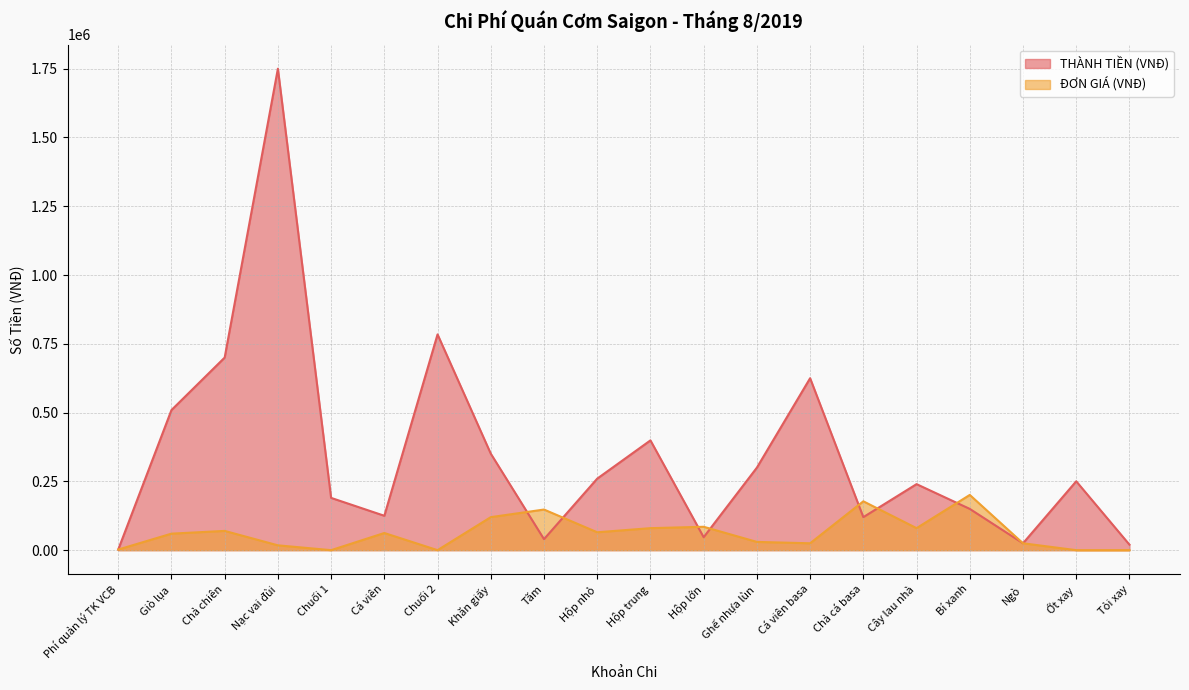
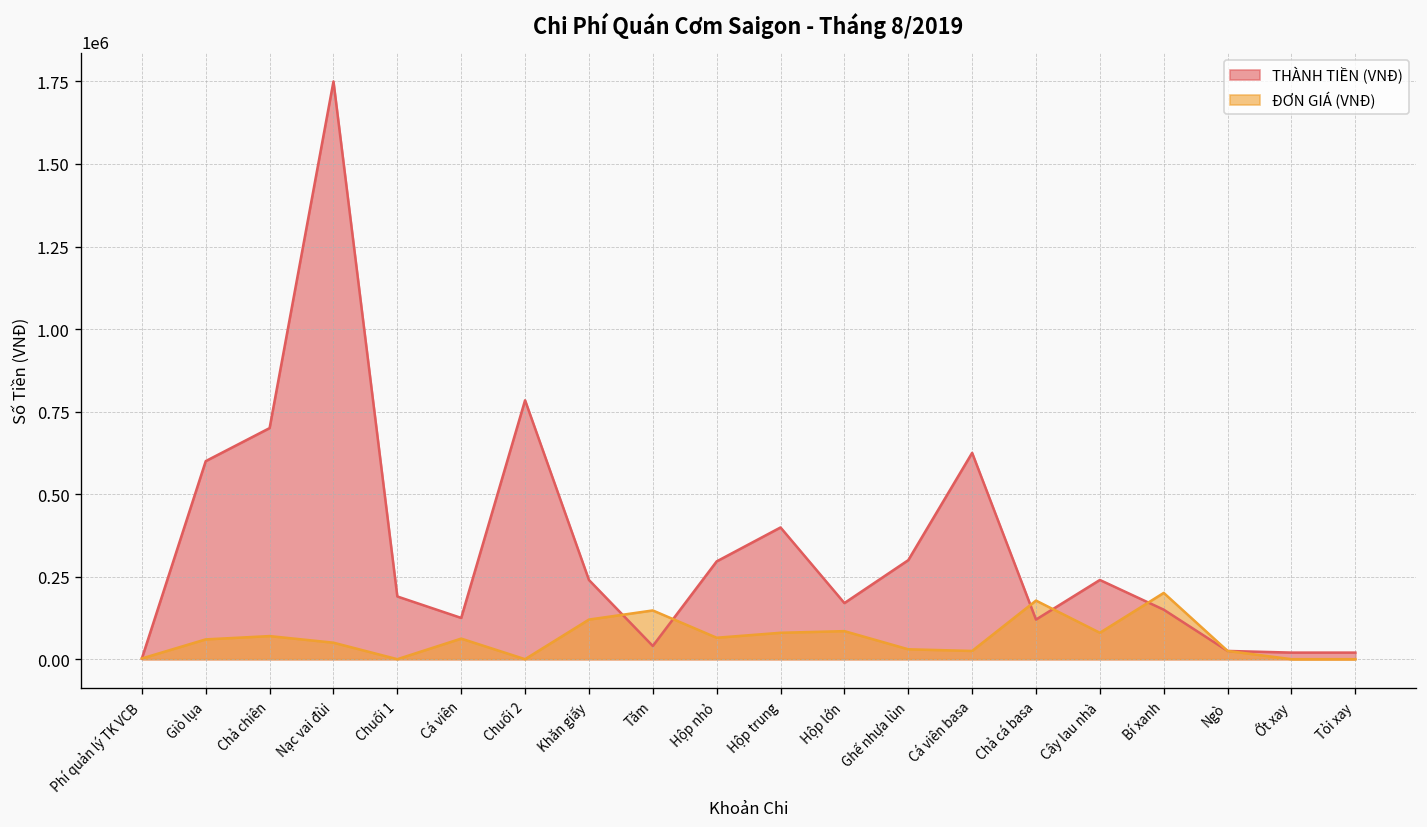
  {
    "THÀNH TIỀN (VNĐ)": {
-     "Giò lụa": 510000,
+     "Giò lụa": 600000,
      "Chả chiên": 700000,
      "Nạc vai đùi": 1750000,
      "Chuối 1": 190000,
      "Cá viên": 130000,
      "Chuối 2": 780000,
-     "Khăn giấy": 350000,
+     "Khăn giấy": 240000,
      "Tăm": 40000,
-     "Hộp nhỏ": 260000,
+     "Hộp nhỏ": 300000,
      "Hộp trung": 400000,
-     "Hộp lớn": 50000,
+     "Hộp lớn": 170000,
      "Ghế nhựa lùn": 300000,
      "Cá viên basa": 630000,
      "Chả cá basa": 120000,
      "Cây lau nhà": 240000,
      "Bí xanh": 150000,
-     "Ớt xay": 250000,
+     "Ớt xay": 20000,
      "Tỏi xay": 20000
    },
    "ĐƠN GIÁ (VNĐ)": {
      "Giò lụa": 60000,
      "Chả chiên": 70000,
-     "Nạc vai đùi": 20000,
+     "Nạc vai đùi": 50000,
      "Chuối 1": 0,
      "Cá viên": 60000,
      "Chuối 2": 0,
      "Khăn giấy": 120000,
      "Tăm": 150000,
      "Hộp nhỏ": 70000,
      "Hộp trung": 80000,
      "Hộp lớn": 90000,
      "Ghế nhựa lùn": 30000,
      "Cá viên basa": 30000,
      "Chả cá basa": 180000,
      "Cây lau nhà": 80000,
      "Bí xanh": 200000,
      "Ớt xay": 0,
      "Tỏi xay": 0
    }
  }
